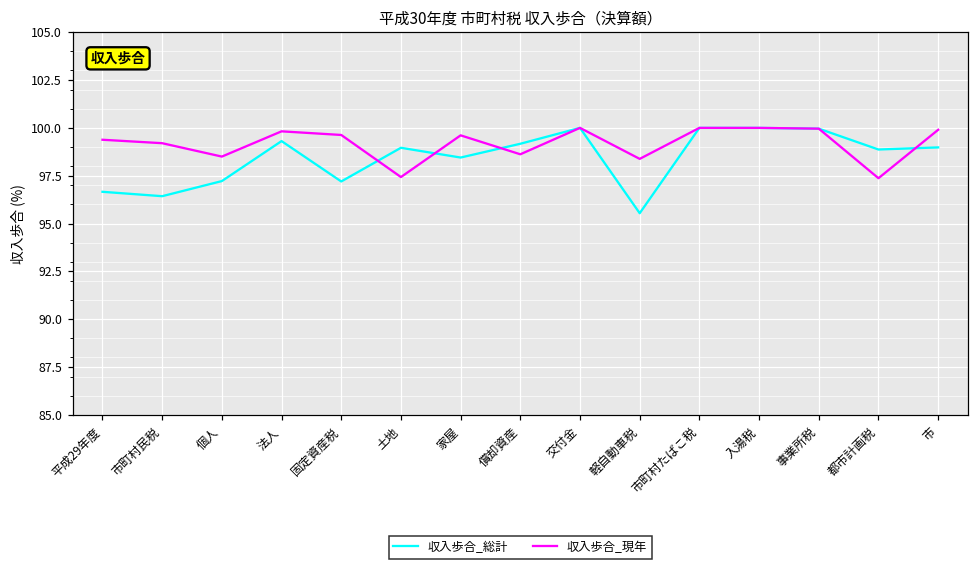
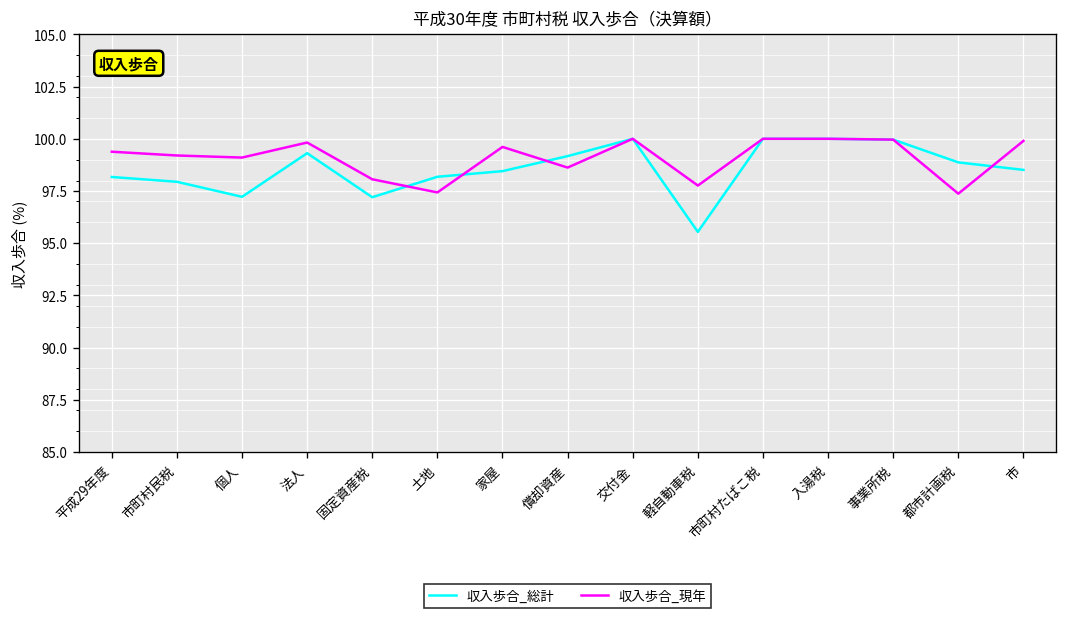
  {
    "収入歩合_総計": {
-     "平成29年度": 96.7,
-     "市町村民税": 96.4,
+     "平成29年度": 98.2,
+     "市町村民税": 97.9,
      "個人": 97.2,
      "法人": 99.3,
      "固定資産税": 97.2,
-     "土地": 99.0,
+     "土地": 98.2,
      "家屋": 98.5,
      "償却資産": 99.2,
      "軽自動車税": 95.5,
      "都市計画税": 98.9,
-     "市": 99.0
+     "市": 98.5
    },
    "収入歩合_現年": {
      "平成29年度": 99.4,
      "市町村民税": 99.2,
-     "個人": 98.5,
+     "個人": 99.1,
      "法人": 99.8,
-     "固定資産税": 99.6,
+     "固定資産税": 98.1,
      "土地": 97.4,
      "家屋": 99.6,
      "償却資産": 98.6,
-     "軽自動車税": 98.4,
+     "軽自動車税": 97.8,
      "都市計画税": 97.4,
      "市": 99.9
    }
  }
